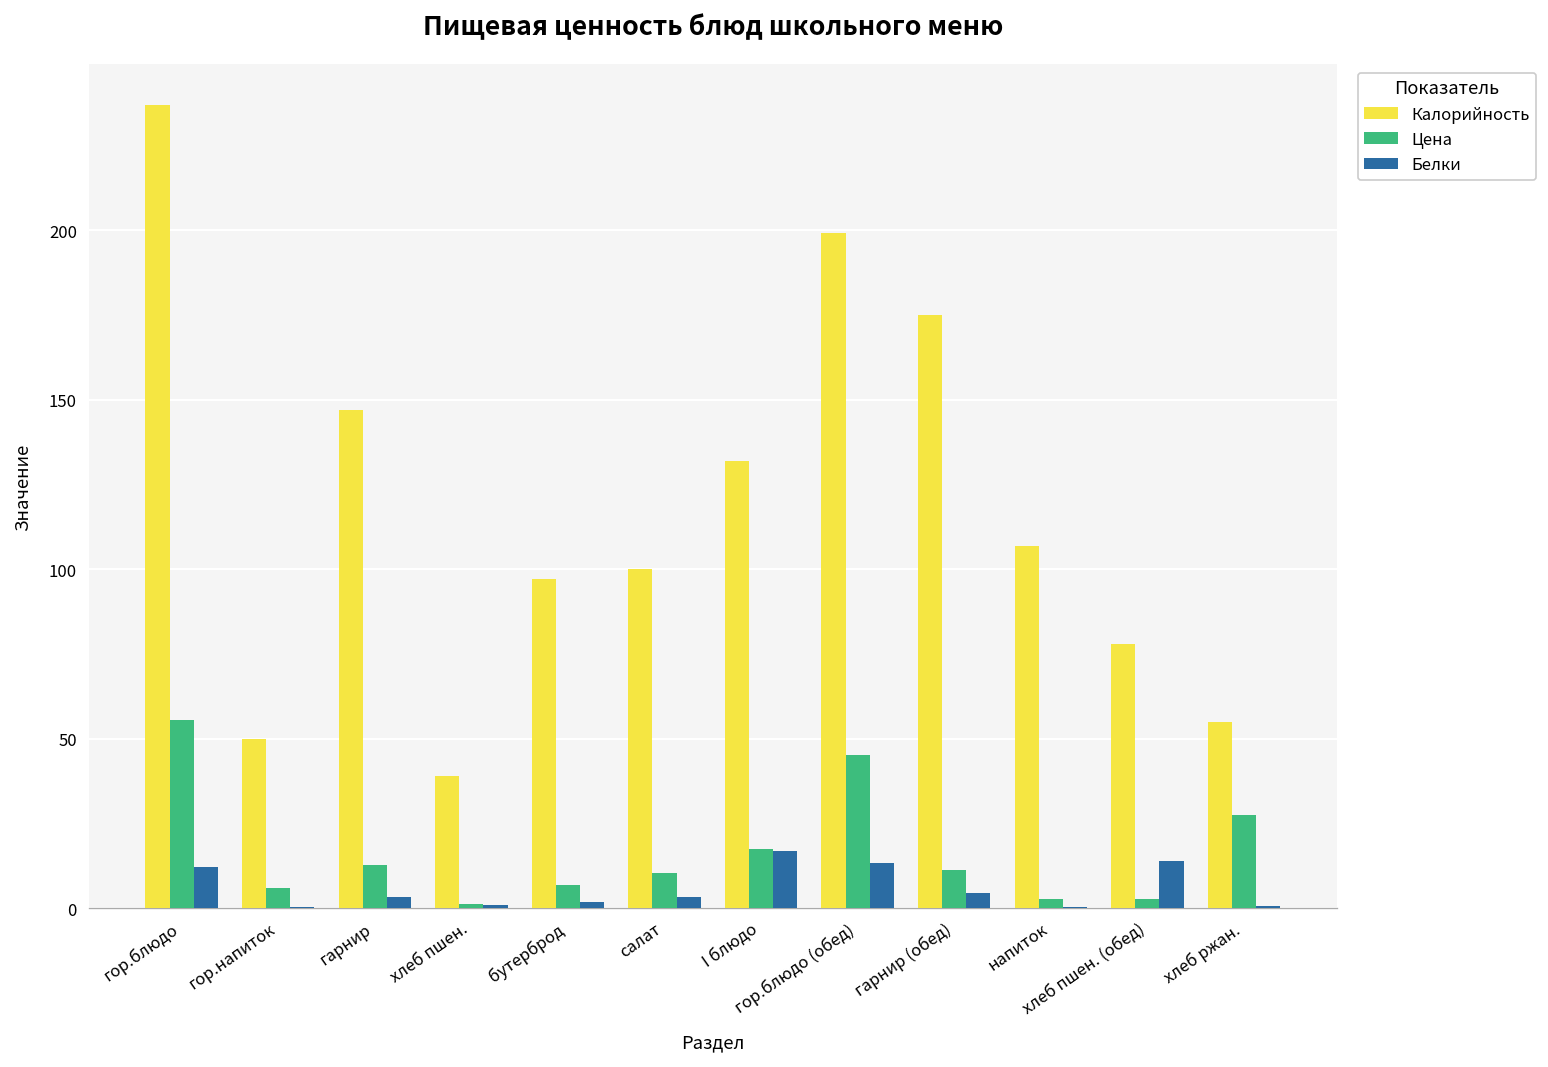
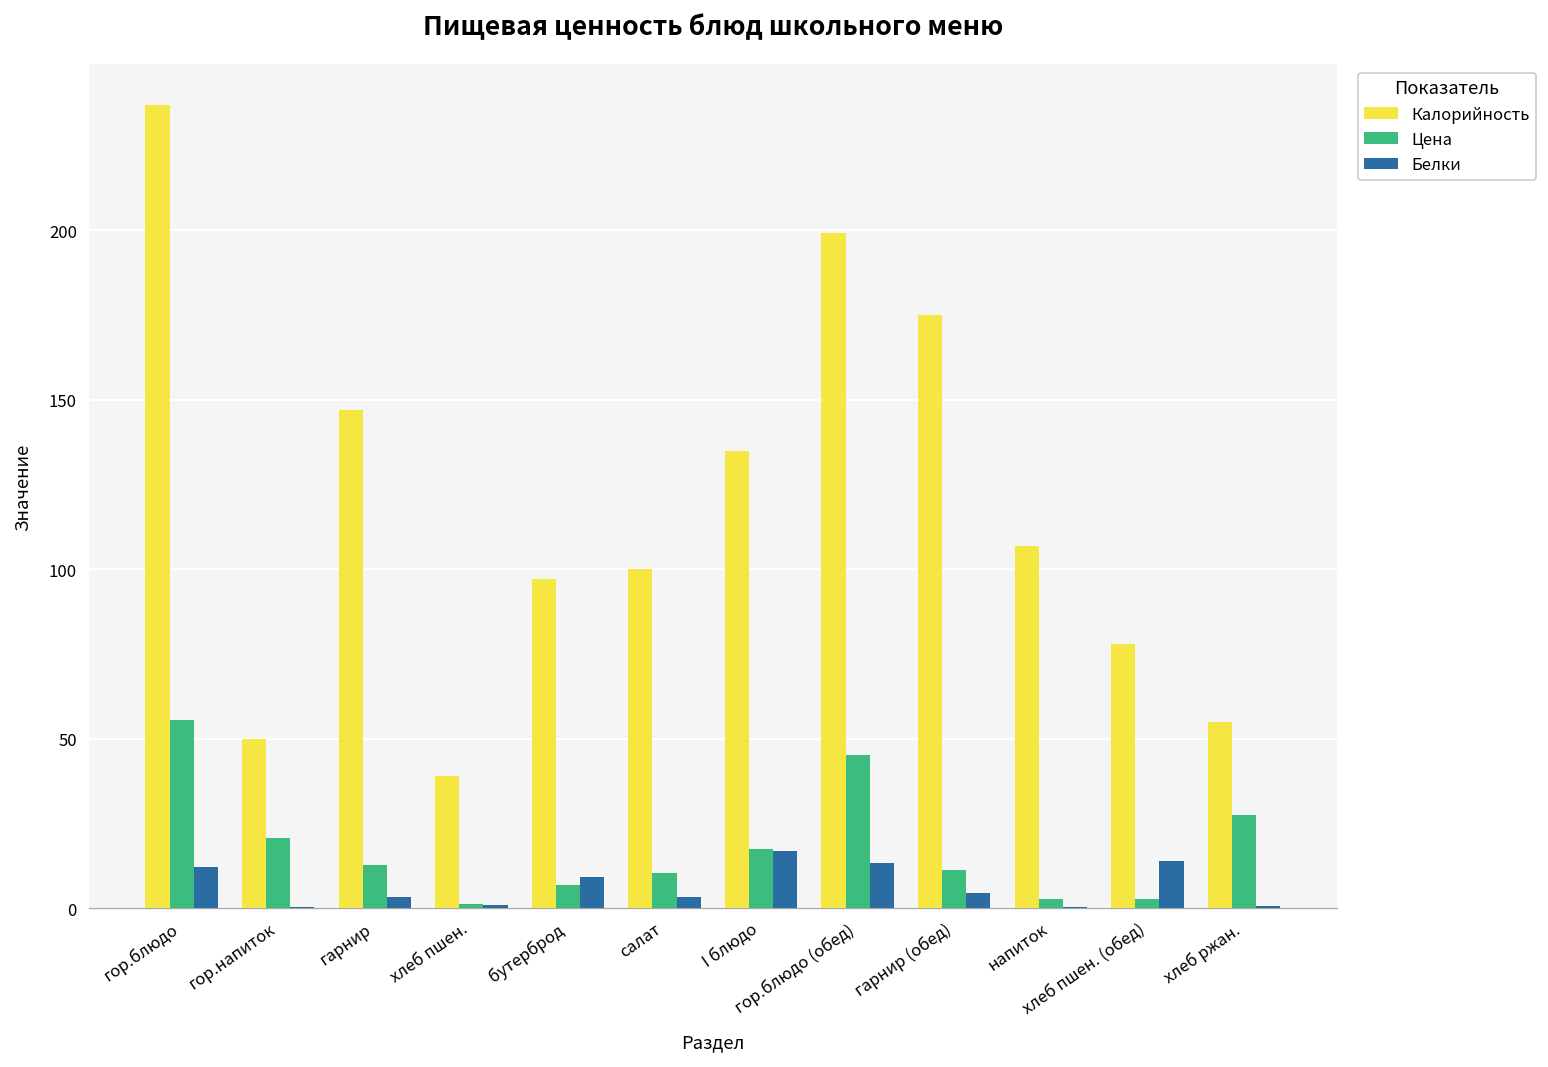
  {
    "Калорийность": {
      "гор.блюдо": 237,
      "гор.напиток": 50,
      "гарнир": 147,
      "хлеб пшен.": 39,
      "бутерброд": 97,
      "салат": 100,
-     "I блюдо": 132,
+     "I блюдо": 135,
      "гор.блюдо (обед)": 199,
      "гарнир (обед)": 175,
      "напиток": 107,
      "хлеб пшен. (обед)": 78,
      "хлеб ржан.": 55
    },
    "Цена": {
      "гор.блюдо": 56,
-     "гор.напиток": 6,
+     "гор.напиток": 21,
      "гарнир": 13,
      "хлеб пшен.": 1,
      "бутерброд": 7,
      "салат": 10,
      "I блюдо": 18,
      "гор.блюдо (обед)": 45,
      "гарнир (обед)": 11,
      "напиток": 3,
      "хлеб пшен. (обед)": 3,
      "хлеб ржан.": 28
    },
    "Белки": {
      "гор.блюдо": 12,
      "гарнир": 3,
      "хлеб пшен.": 1,
-     "бутерброд": 2,
+     "бутерброд": 9,
      "салат": 4,
      "I блюдо": 17,
      "гор.блюдо (обед)": 13,
      "гарнир (обед)": 5,
      "хлеб пшен. (обед)": 14
    }
  }
